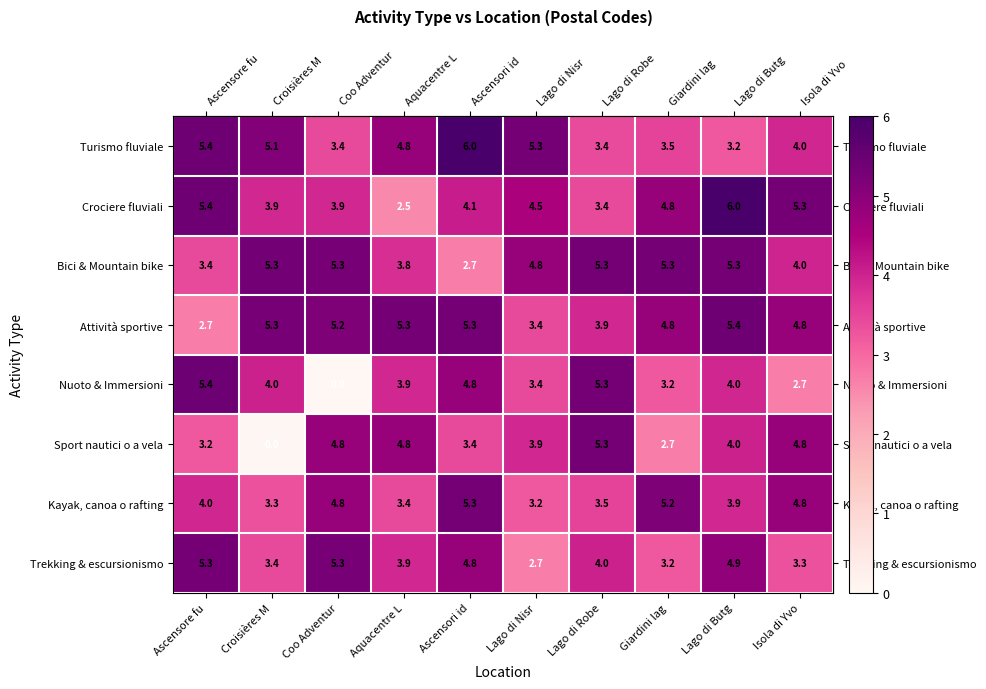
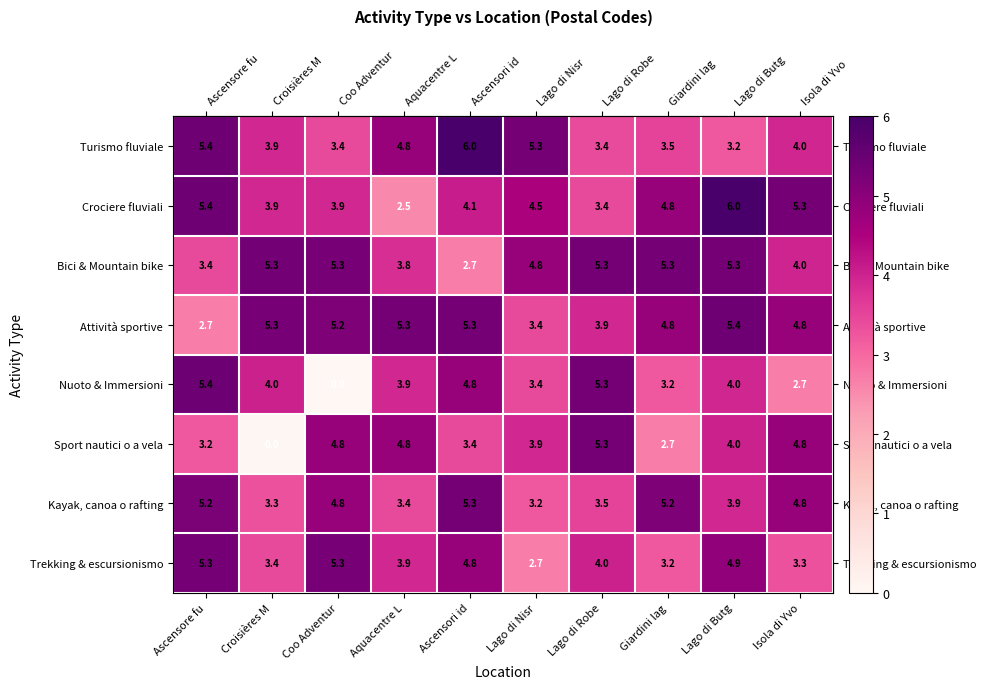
  {
    "Turismo fluviale": {
      "Ascensore fu": 5.4,
-     "Croisières M": 5.1,
+     "Croisières M": 3.9,
      "Coo Adventur": 3.4,
      "Aquacentre L": 4.8,
      "Ascensori id": 6.0,
      "Lago di Nisr": 5.3,
      "Lago di Robe": 3.4,
      "Giardini lag": 3.5,
      "Lago di Butg": 3.2,
      "Isola di Yvo": 4.0
    },
    "Crociere fluviali": {
      "Ascensore fu": 5.4,
      "Croisières M": 3.9,
      "Coo Adventur": 3.9,
      "Aquacentre L": 2.5,
      "Ascensori id": 4.1,
      "Lago di Nisr": 4.5,
      "Lago di Robe": 3.4,
      "Giardini lag": 4.8,
      "Lago di Butg": 6.0,
      "Isola di Yvo": 5.3
    },
    "Bici & Mountain bike": {
      "Ascensore fu": 3.4,
      "Croisières M": 5.3,
      "Coo Adventur": 5.3,
      "Aquacentre L": 3.8,
      "Ascensori id": 2.7,
      "Lago di Nisr": 4.8,
      "Lago di Robe": 5.3,
      "Giardini lag": 5.3,
      "Lago di Butg": 5.3,
      "Isola di Yvo": 4.0
    },
    "Attività sportive": {
      "Ascensore fu": 2.7,
      "Croisières M": 5.3,
      "Coo Adventur": 5.2,
      "Aquacentre L": 5.3,
      "Ascensori id": 5.3,
      "Lago di Nisr": 3.4,
      "Lago di Robe": 3.9,
      "Giardini lag": 4.8,
      "Lago di Butg": 5.4,
      "Isola di Yvo": 4.8
    },
    "Nuoto & Immersioni": {
      "Ascensore fu": 5.4,
      "Croisières M": 4.0,
      "Aquacentre L": 3.9,
      "Ascensori id": 4.8,
      "Lago di Nisr": 3.4,
      "Lago di Robe": 5.3,
      "Giardini lag": 3.2,
      "Lago di Butg": 4.0,
      "Isola di Yvo": 2.7
    },
    "Sport nautici o a vela": {
      "Ascensore fu": 3.2,
      "Coo Adventur": 4.8,
      "Aquacentre L": 4.8,
      "Ascensori id": 3.4,
      "Lago di Nisr": 3.9,
      "Lago di Robe": 5.3,
      "Giardini lag": 2.7,
      "Lago di Butg": 4.0,
      "Isola di Yvo": 4.8
    },
    "Kayak, canoa o rafting": {
-     "Ascensore fu": 4.0,
+     "Ascensore fu": 5.2,
      "Croisières M": 3.3,
      "Coo Adventur": 4.8,
      "Aquacentre L": 3.4,
      "Ascensori id": 5.3,
      "Lago di Nisr": 3.2,
      "Lago di Robe": 3.5,
      "Giardini lag": 5.2,
      "Lago di Butg": 3.9,
      "Isola di Yvo": 4.8
    },
    "Trekking & escursionismo": {
      "Ascensore fu": 5.3,
      "Croisières M": 3.4,
      "Coo Adventur": 5.3,
      "Aquacentre L": 3.9,
      "Ascensori id": 4.8,
      "Lago di Nisr": 2.7,
      "Lago di Robe": 4.0,
      "Giardini lag": 3.2,
      "Lago di Butg": 4.9,
      "Isola di Yvo": 3.3
    }
  }
